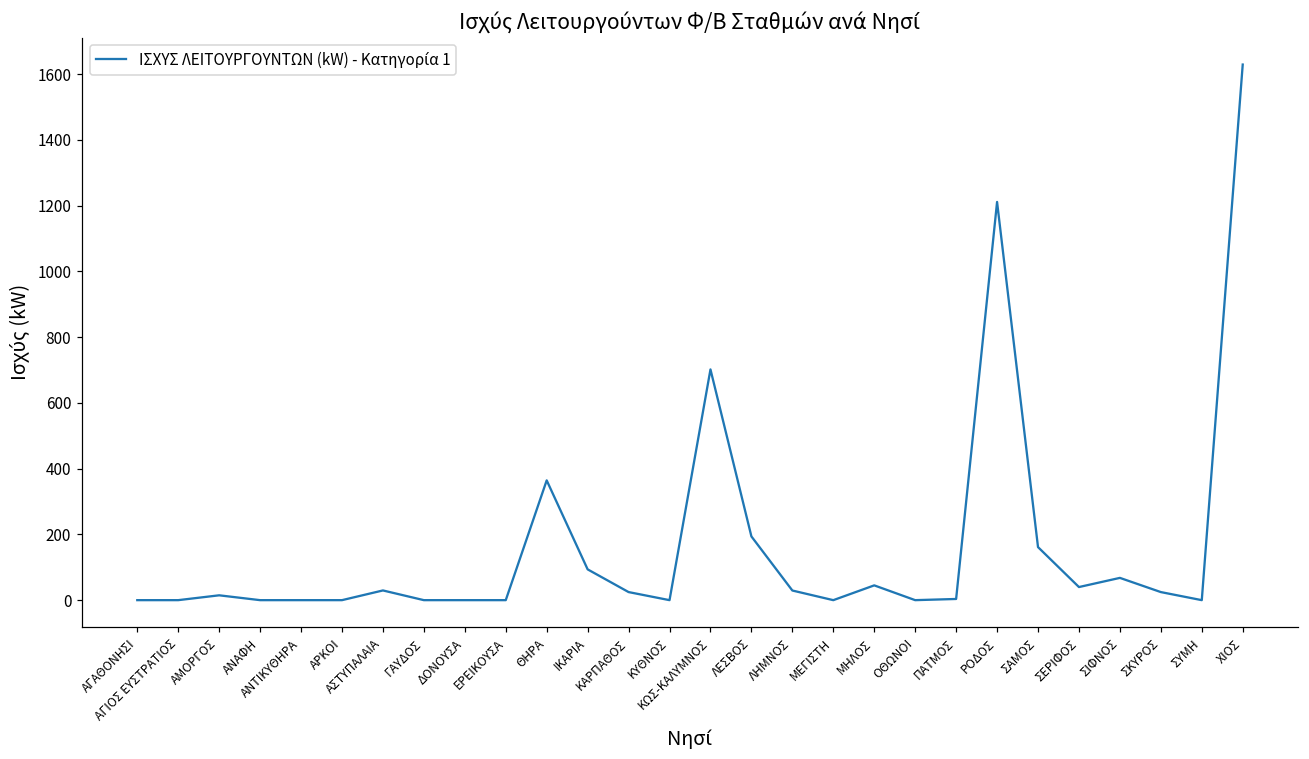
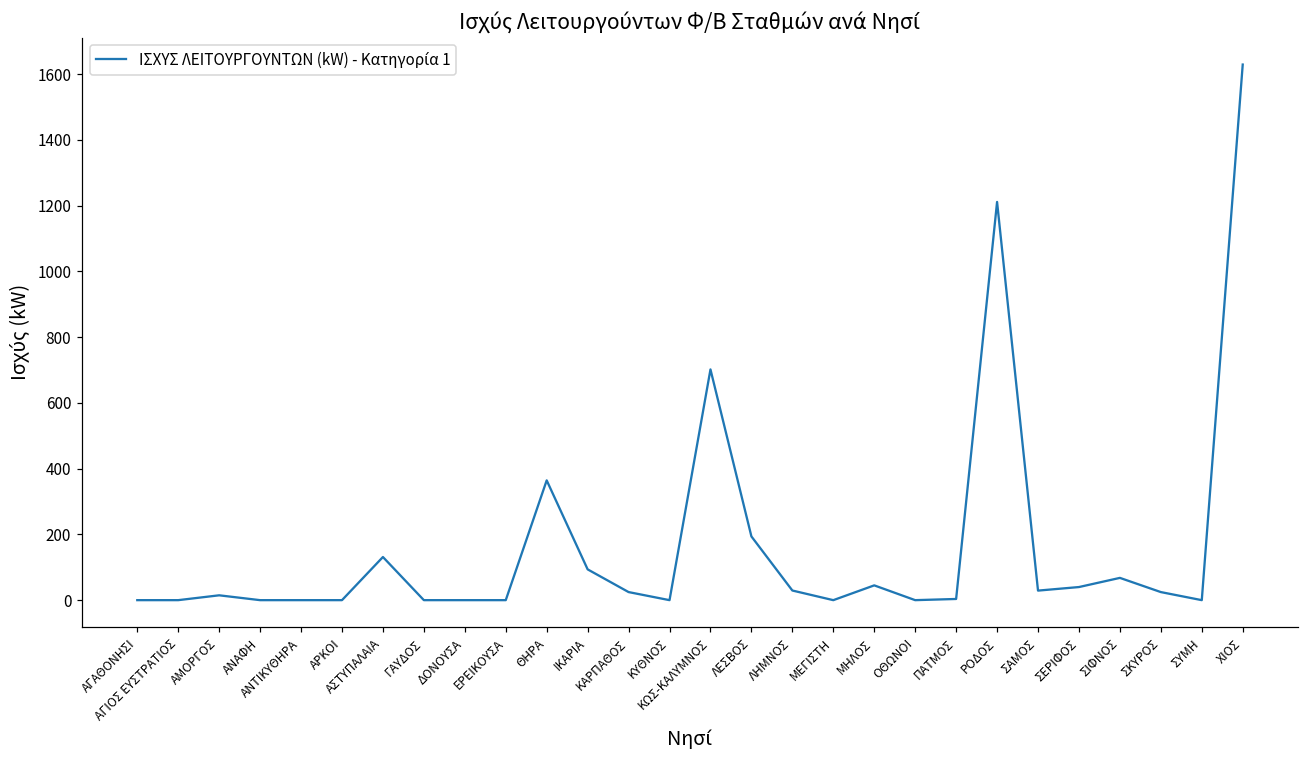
  {
    "ΑΓΑΘΟΝΗΣΙ": 0,
    "ΑΓΙΟΣ ΕΥΣΤΡΑΤΙΟΣ": 0,
    "ΑΜΟΡΓΟΣ": 10,
    "ΑΝΑΦΗ": 0,
    "ΑΝΤΙΚΥΘΗΡΑ": 0,
    "ΑΡΚΟΙ": 0,
-   "ΑΣΤΥΠΑΛΑΙΑ": 30,
+   "ΑΣΤΥΠΑΛΑΙΑ": 130,
    "ΓΑΥΔΟΣ": 0,
    "ΔΟΝΟΥΣΑ": 0,
    "ΕΡΕΙΚΟΥΣΑ": 0,
    "ΘΗΡΑ": 360,
    "ΙΚΑΡΙΑ": 90,
    "ΚΑΡΠΑΘΟΣ": 20,
    "ΚΥΘΝΟΣ": 0,
    "ΚΩΣ-ΚΑΛΥΜΝΟΣ": 700,
    "ΛΕΣΒΟΣ": 190,
    "ΛΗΜΝΟΣ": 30,
    "ΜΕΓΙΣΤΗ": 0,
    "ΜΗΛΟΣ": 40,
    "ΟΘΩΝΟΙ": 0,
    "ΠΑΤΜΟΣ": 0,
    "ΡΟΔΟΣ": 1210,
-   "ΣΑΜΟΣ": 160,
+   "ΣΑΜΟΣ": 30,
    "ΣΕΡΙΦΟΣ": 40,
    "ΣΙΦΝΟΣ": 70,
    "ΣΚΥΡΟΣ": 20,
    "ΣΥΜΗ": 0,
    "ΧΙΟΣ": 1630
  }
